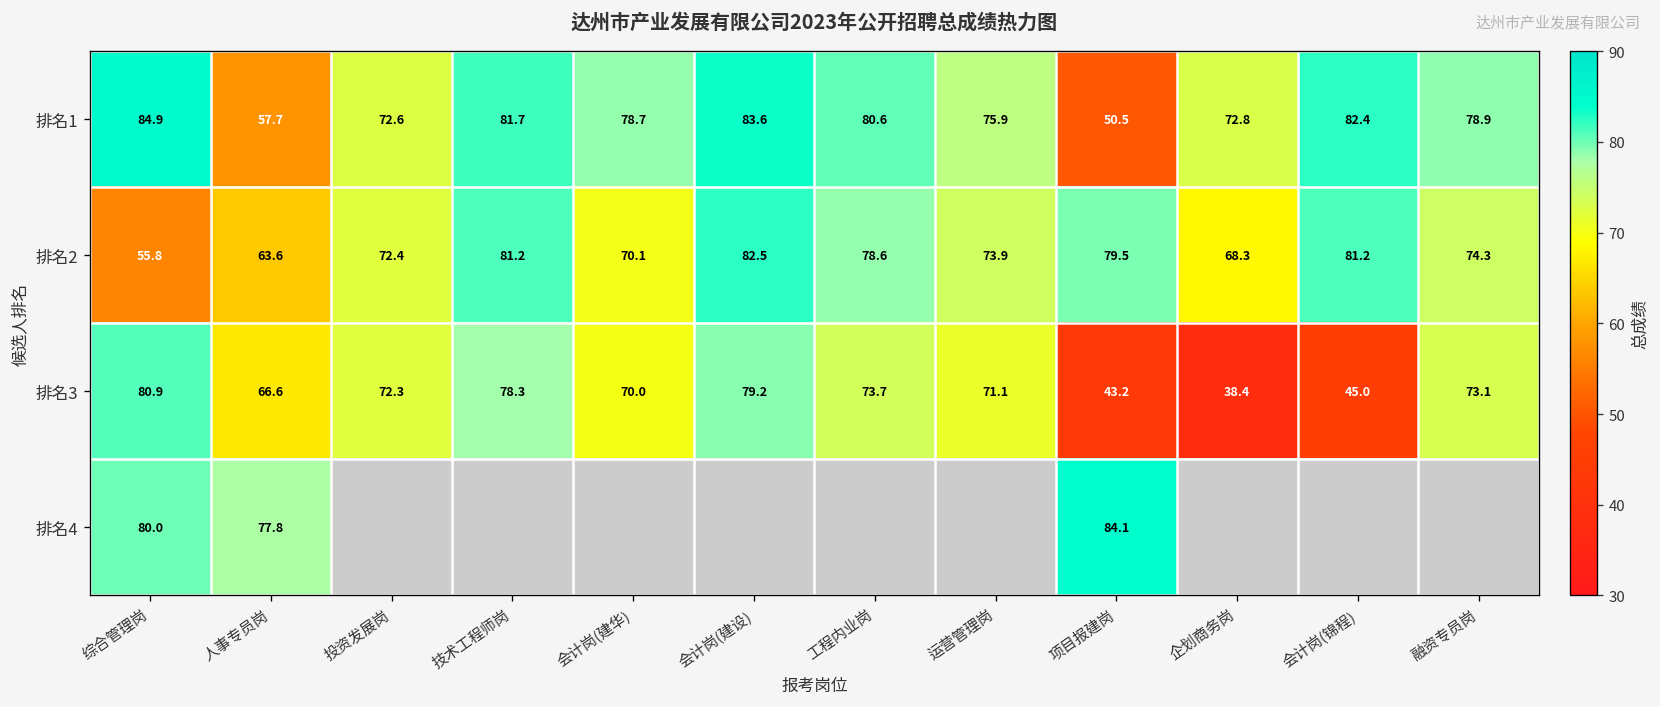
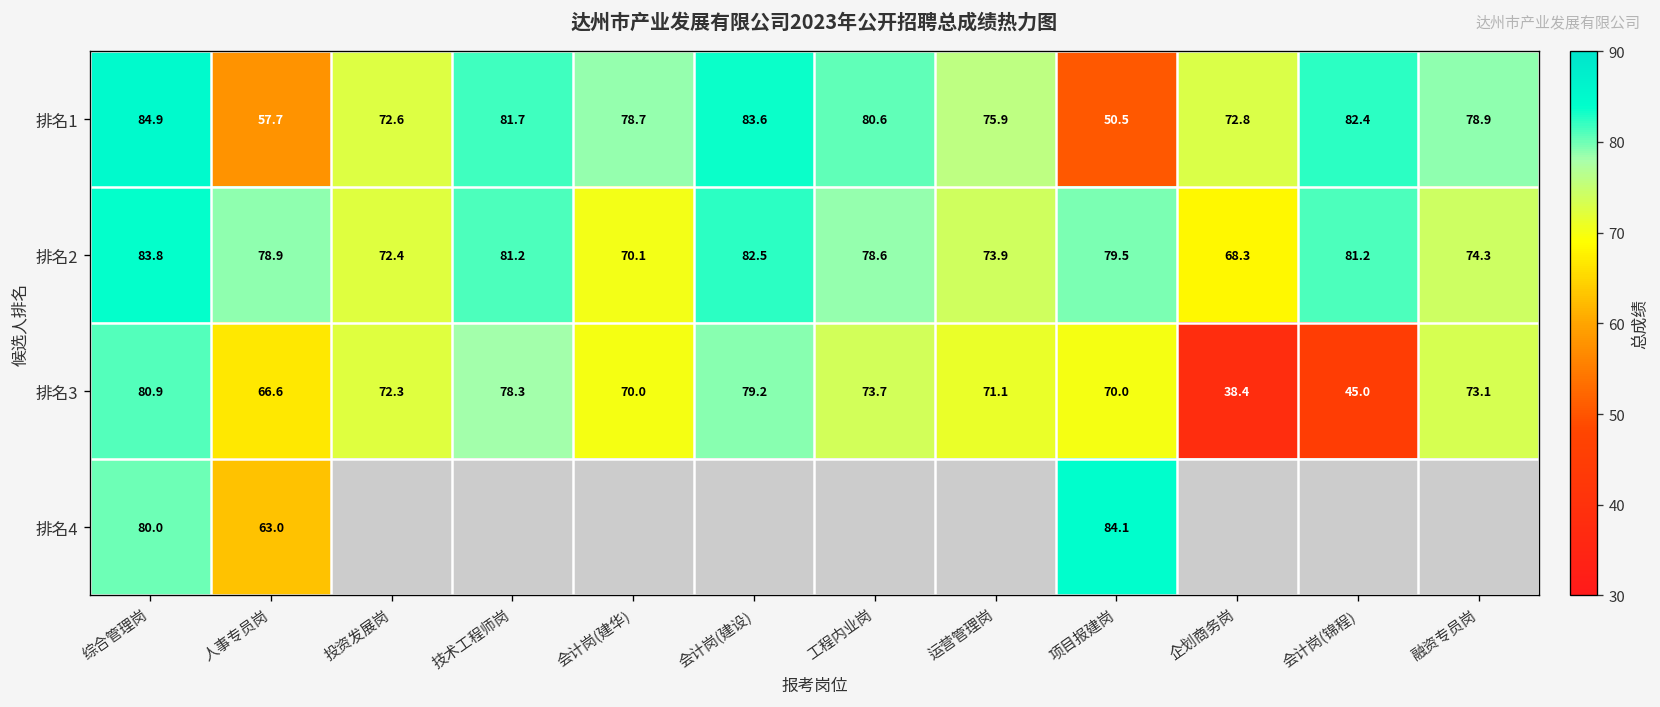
  {
    "排名1": {
      "综合管理岗": 84.9,
      "人事专员岗": 57.7,
      "投资发展岗": 72.6,
      "技术工程师岗": 81.7,
      "会计岗(建华)": 78.7,
      "会计岗(建设)": 83.6,
      "工程内业岗": 80.6,
      "运营管理岗": 75.9,
      "项目报建岗": 50.5,
      "企划商务岗": 72.8,
      "会计岗(锦程)": 82.4,
      "融资专员岗": 78.9
    },
    "排名2": {
-     "综合管理岗": 55.8,
-     "人事专员岗": 63.6,
+     "综合管理岗": 83.8,
+     "人事专员岗": 78.9,
      "投资发展岗": 72.4,
      "技术工程师岗": 81.2,
      "会计岗(建华)": 70.1,
      "会计岗(建设)": 82.5,
      "工程内业岗": 78.6,
      "运营管理岗": 73.9,
      "项目报建岗": 79.5,
      "企划商务岗": 68.3,
      "会计岗(锦程)": 81.2,
      "融资专员岗": 74.3
    },
    "排名3": {
      "综合管理岗": 80.9,
      "人事专员岗": 66.6,
      "投资发展岗": 72.3,
      "技术工程师岗": 78.3,
      "会计岗(建华)": 70.0,
      "会计岗(建设)": 79.2,
      "工程内业岗": 73.7,
      "运营管理岗": 71.1,
-     "项目报建岗": 43.2,
+     "项目报建岗": 70.0,
      "企划商务岗": 38.4,
      "会计岗(锦程)": 45.0,
      "融资专员岗": 73.1
    },
    "排名4": {
      "综合管理岗": 80.0,
-     "人事专员岗": 77.8,
+     "人事专员岗": 63.0,
      "项目报建岗": 84.1
    }
  }
